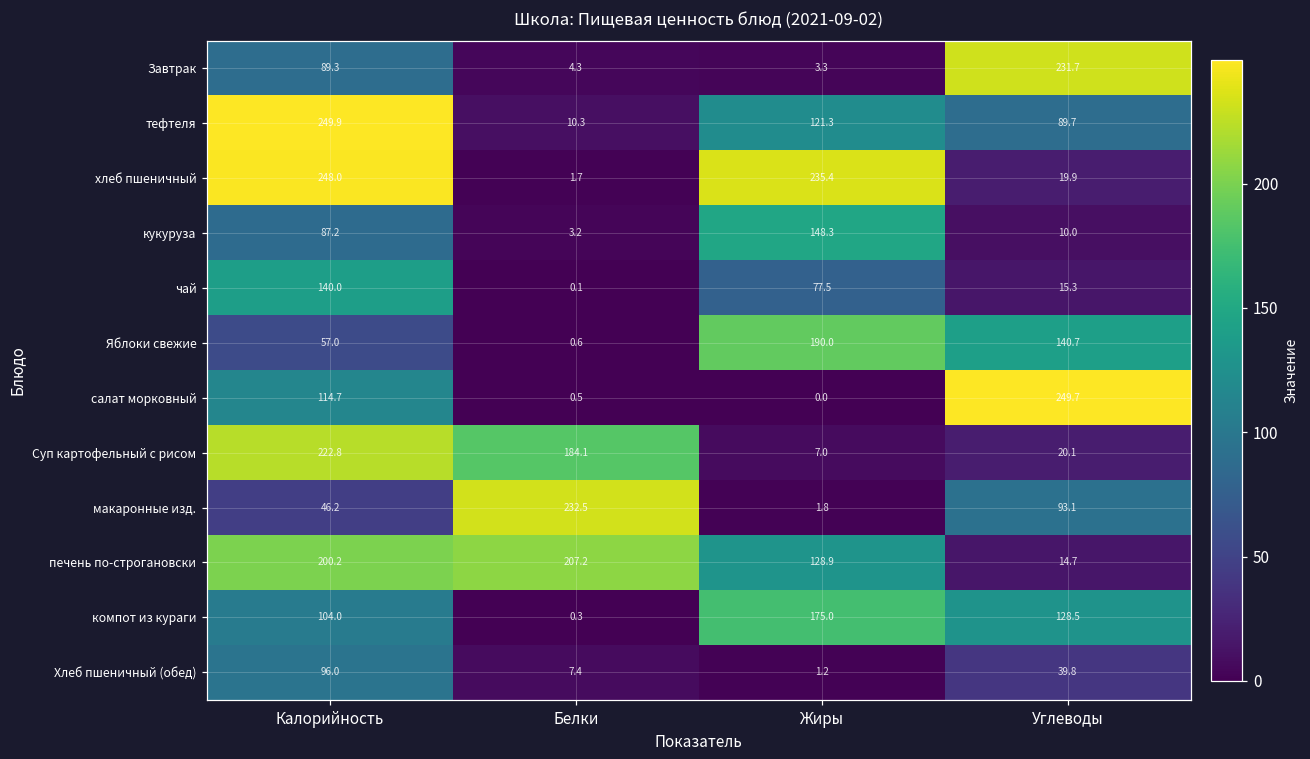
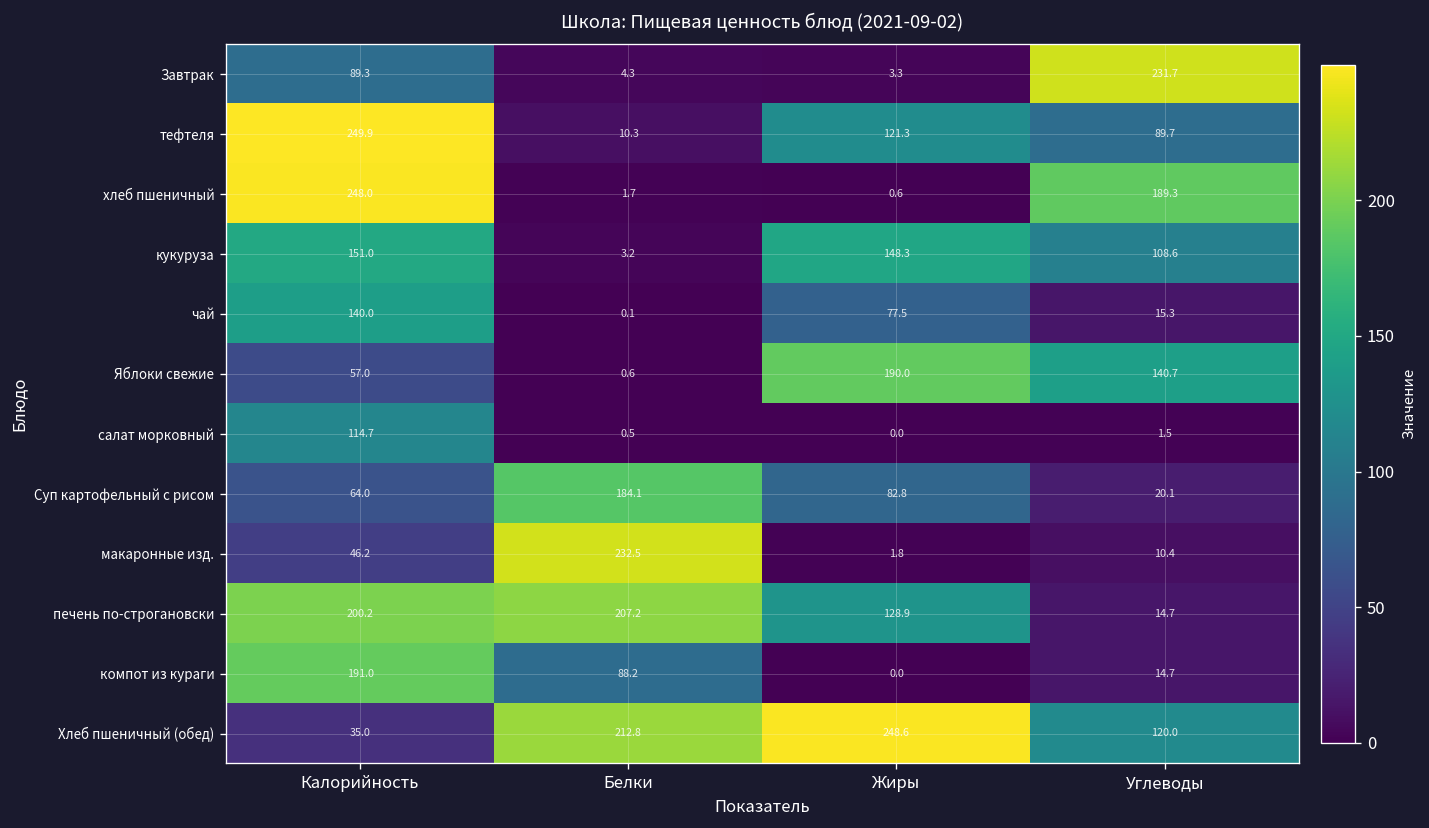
  {
    "Завтрак": {
      "Калорийность": 89.3,
      "Белки": 4.3,
      "Жиры": 3.3,
      "Углеводы": 231.7
    },
    "тефтеля": {
      "Калорийность": 249.9,
      "Белки": 10.3,
      "Жиры": 121.3,
      "Углеводы": 89.7
    },
    "хлеб пшеничный": {
      "Калорийность": 248.0,
      "Белки": 1.7,
-     "Жиры": 235.4,
-     "Углеводы": 19.9
+     "Жиры": 0.6,
+     "Углеводы": 189.3
    },
    "кукуруза": {
-     "Калорийность": 87.2,
+     "Калорийность": 151.0,
      "Белки": 3.2,
      "Жиры": 148.3,
-     "Углеводы": 10.0
+     "Углеводы": 108.6
    },
    "чай": {
      "Калорийность": 140.0,
      "Белки": 0.1,
      "Жиры": 77.5,
      "Углеводы": 15.3
    },
    "Яблоки свежие": {
      "Калорийность": 57.0,
      "Белки": 0.6,
      "Жиры": 190.0,
      "Углеводы": 140.7
    },
    "салат морковный": {
      "Калорийность": 114.7,
      "Белки": 0.5,
      "Жиры": 0.0,
-     "Углеводы": 249.7
+     "Углеводы": 1.5
    },
    "Суп картофельный с рисом": {
-     "Калорийность": 222.8,
+     "Калорийность": 64.0,
      "Белки": 184.1,
-     "Жиры": 7.0,
+     "Жиры": 82.8,
      "Углеводы": 20.1
    },
    "макаронные изд.": {
      "Калорийность": 46.2,
      "Белки": 232.5,
      "Жиры": 1.8,
-     "Углеводы": 93.1
+     "Углеводы": 10.4
    },
    "печень по-строгановски": {
      "Калорийность": 200.2,
      "Белки": 207.2,
      "Жиры": 128.9,
      "Углеводы": 14.7
    },
    "компот из кураги": {
-     "Калорийность": 104.0,
-     "Белки": 0.3,
-     "Жиры": 175.0,
-     "Углеводы": 128.5
+     "Калорийность": 191.0,
+     "Белки": 88.2,
+     "Жиры": 0.0,
+     "Углеводы": 14.7
    },
    "Хлеб пшеничный (обед)": {
-     "Калорийность": 96.0,
-     "Белки": 7.4,
-     "Жиры": 1.2,
-     "Углеводы": 39.8
+     "Калорийность": 35.0,
+     "Белки": 212.8,
+     "Жиры": 248.6,
+     "Углеводы": 120.0
    }
  }
